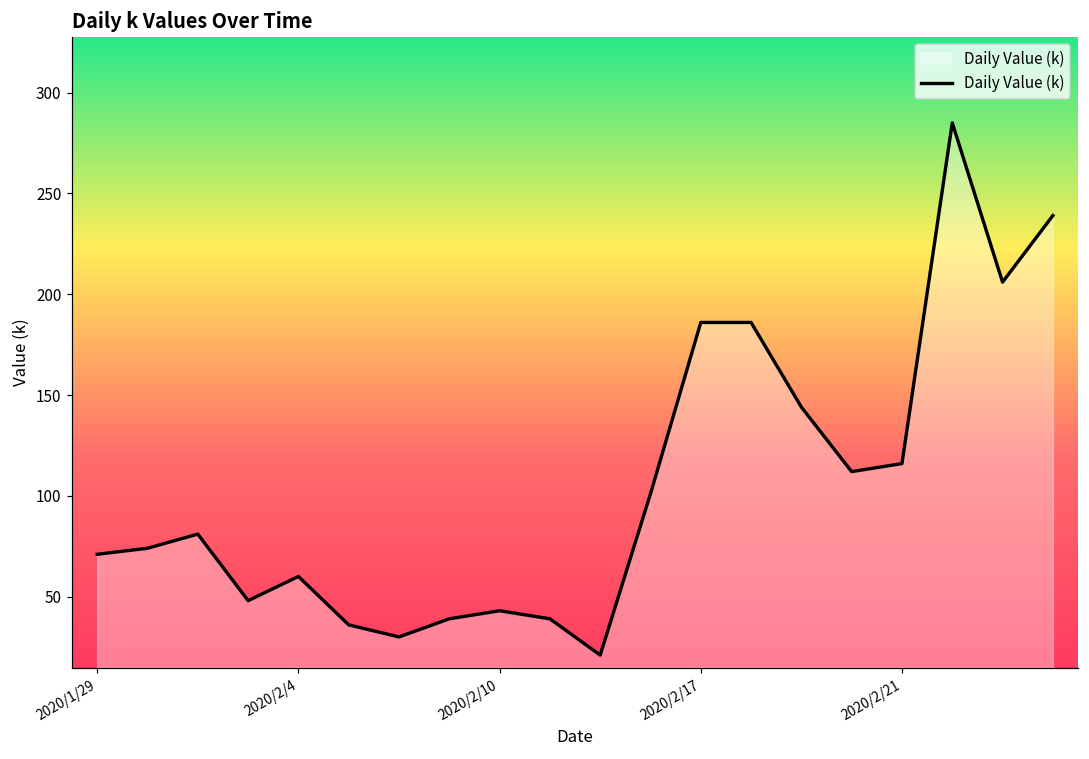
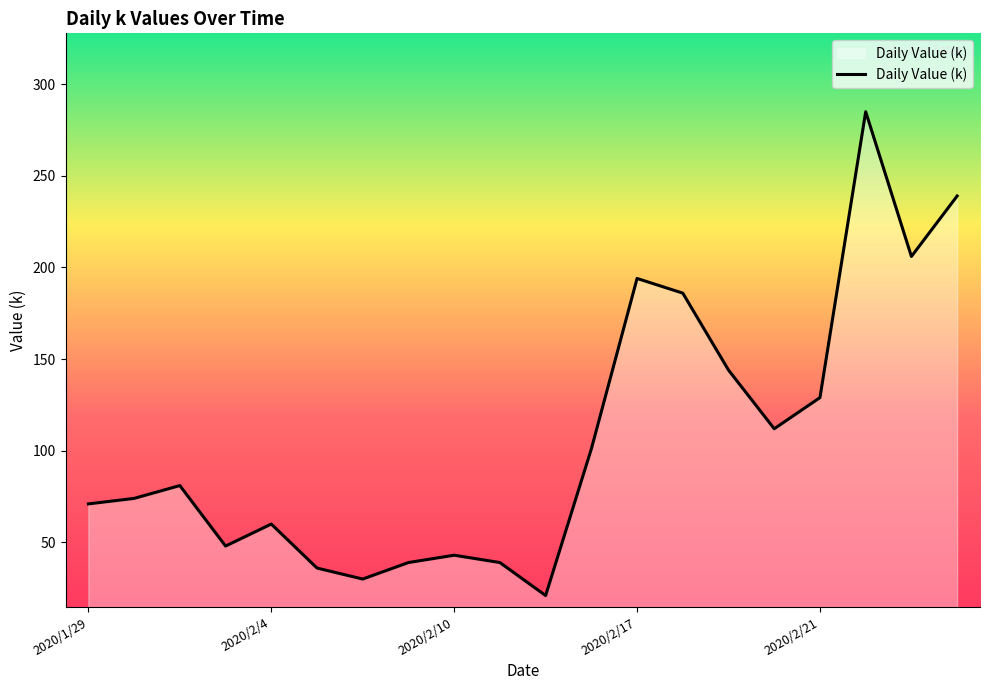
  {
    "2020/1/29": 71,
    "2020/2/4": 60,
    "2020/2/10": 43,
-   "2020/2/17": 186,
-   "2020/2/21": 116
+   "2020/2/17": 194,
+   "2020/2/21": 129
  }
